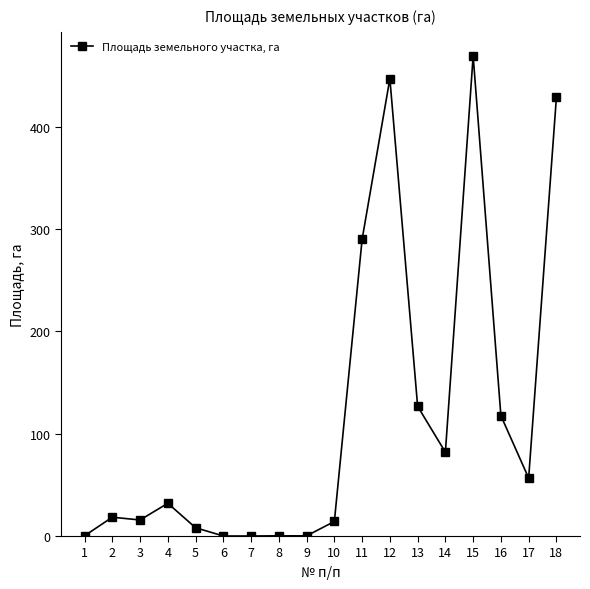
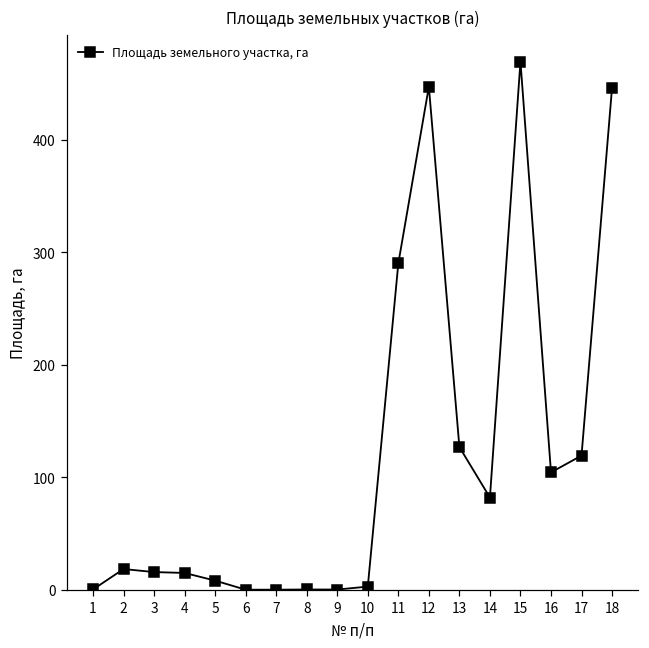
  {
    "1": 0,
    "2": 18,
    "3": 16,
-   "4": 32,
+   "4": 15,
    "5": 8,
    "6": 0,
    "7": 0,
    "8": 0,
    "9": 0,
-   "10": 14,
+   "10": 3,
    "11": 290,
    "12": 447,
    "13": 127,
    "14": 82,
    "15": 469,
-   "16": 118,
-   "17": 57,
-   "18": 429
+   "16": 104,
+   "17": 119,
+   "18": 446
  }
